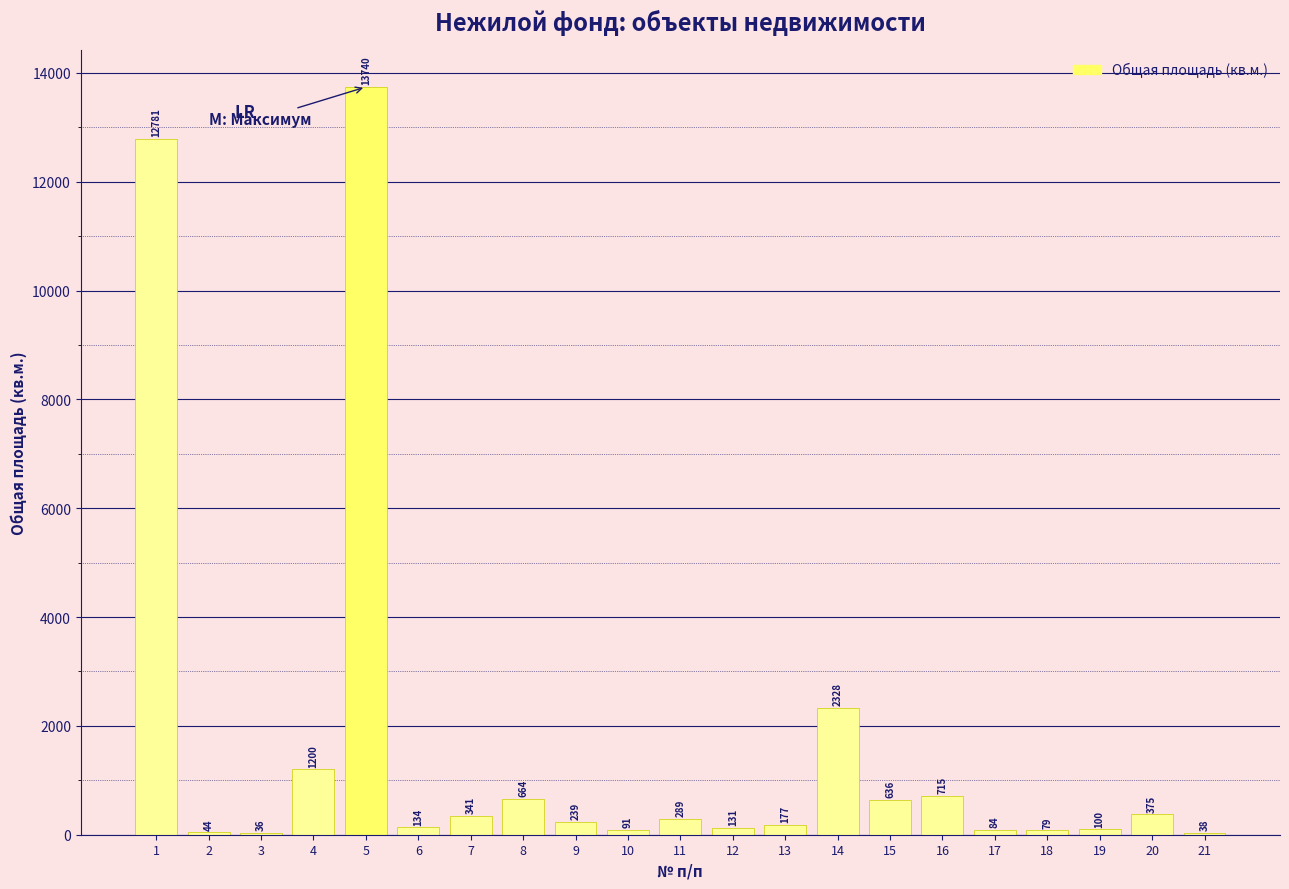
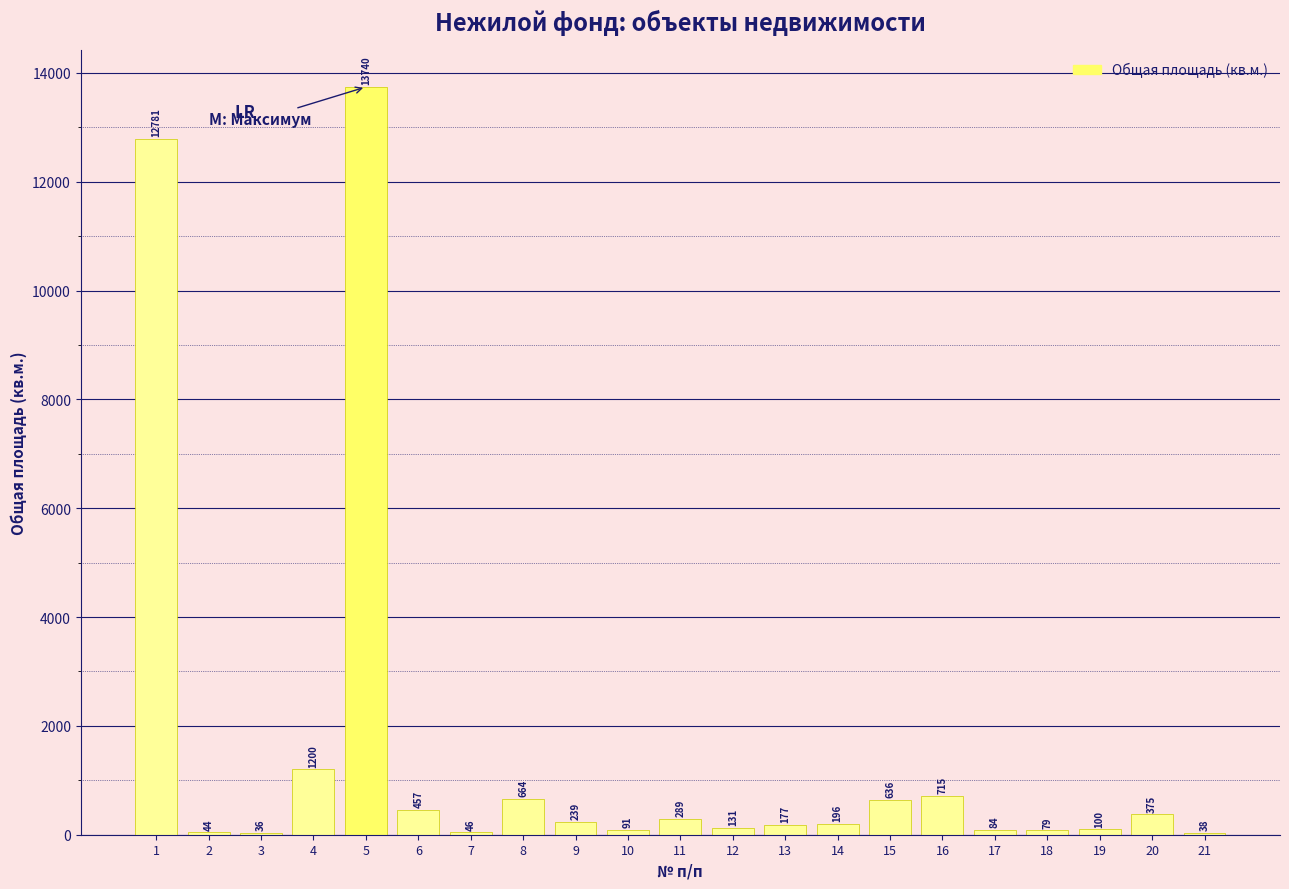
  {
    "1": 12781,
    "2": 44,
    "3": 36,
    "4": 1200,
    "5": 13740,
-   "6": 134,
-   "7": 341,
+   "6": 457,
+   "7": 46,
    "8": 664,
    "9": 239,
    "10": 91,
    "11": 289,
    "12": 131,
    "13": 177,
-   "14": 2328,
+   "14": 196,
    "15": 636,
    "16": 715,
    "17": 84,
    "18": 79,
    "19": 100,
    "20": 375,
    "21": 38
  }
